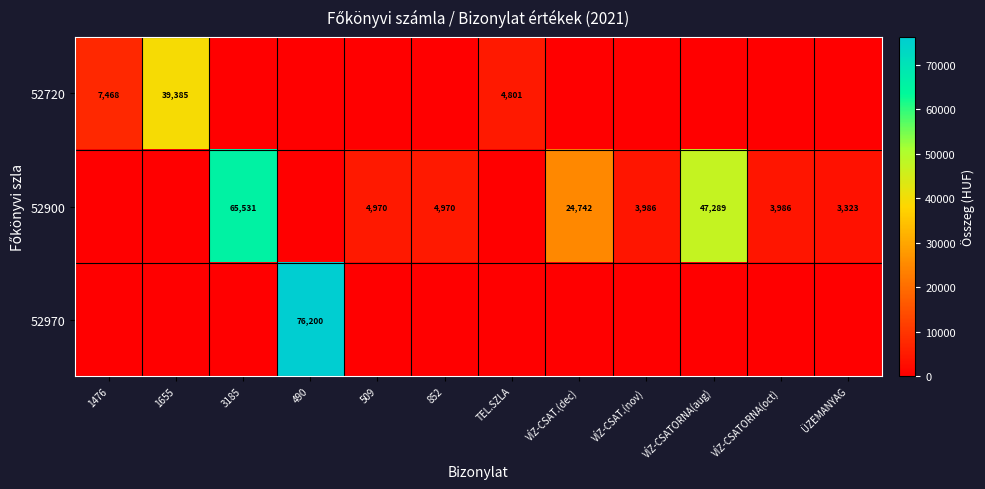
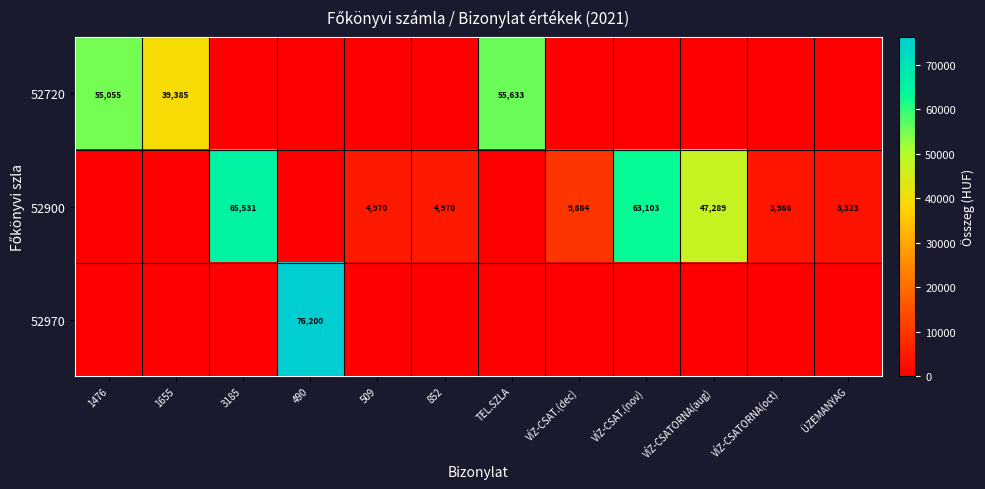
  {
    "52720": {
-     "1476": "7,468",
+     "1476": "55,055",
      "1655": "39,385",
-     "TEL.SZLA": "4,801"
+     "TEL.SZLA": "55,633"
    },
    "52900": {
      "3185": "65,531",
      "509": "4,970",
      "852": "4,970",
-     "VÍZ-CSAT.(dec)": "24,742",
-     "VÍZ-CSAT.(nov)": "3,986",
+     "VÍZ-CSAT.(dec)": "9,884",
+     "VÍZ-CSAT.(nov)": "63,103",
      "VÍZ-CSATORNA(aug)": "47,289",
      "VÍZ-CSATORNA(oct)": "3,986",
      "ÜZEMANYAG": "3,323"
    },
    "52970": {
      "490": "76,200"
    }
  }
